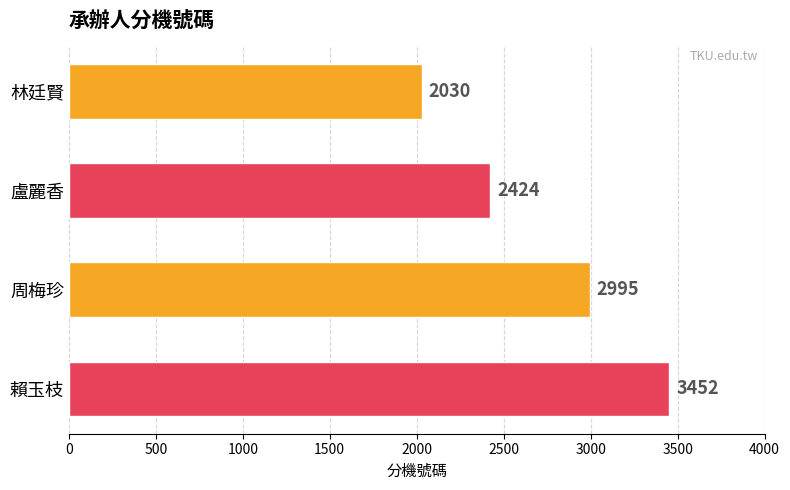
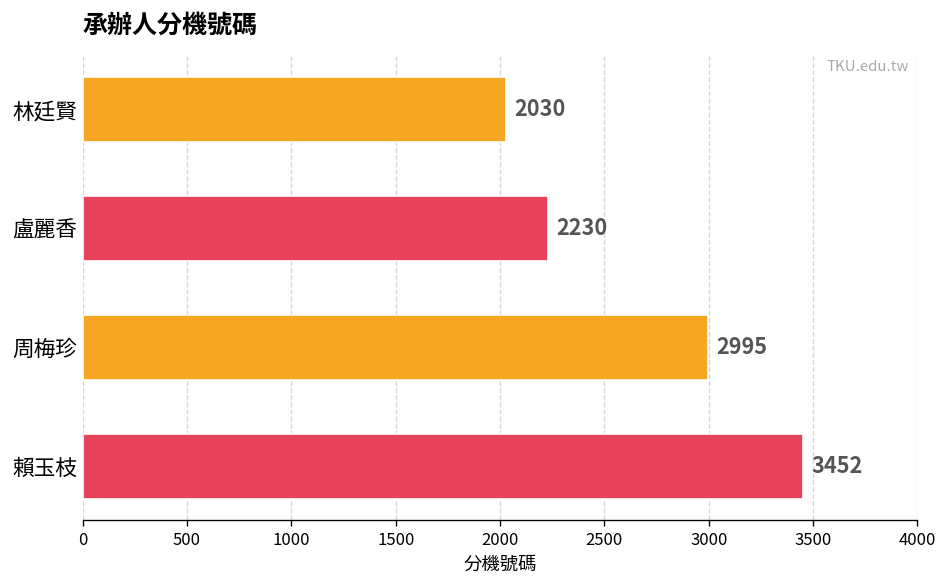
  {
    "林廷賢": 2030,
-   "盧麗香": 2424,
+   "盧麗香": 2230,
    "周梅珍": 2995,
    "賴玉枝": 3452
  }
